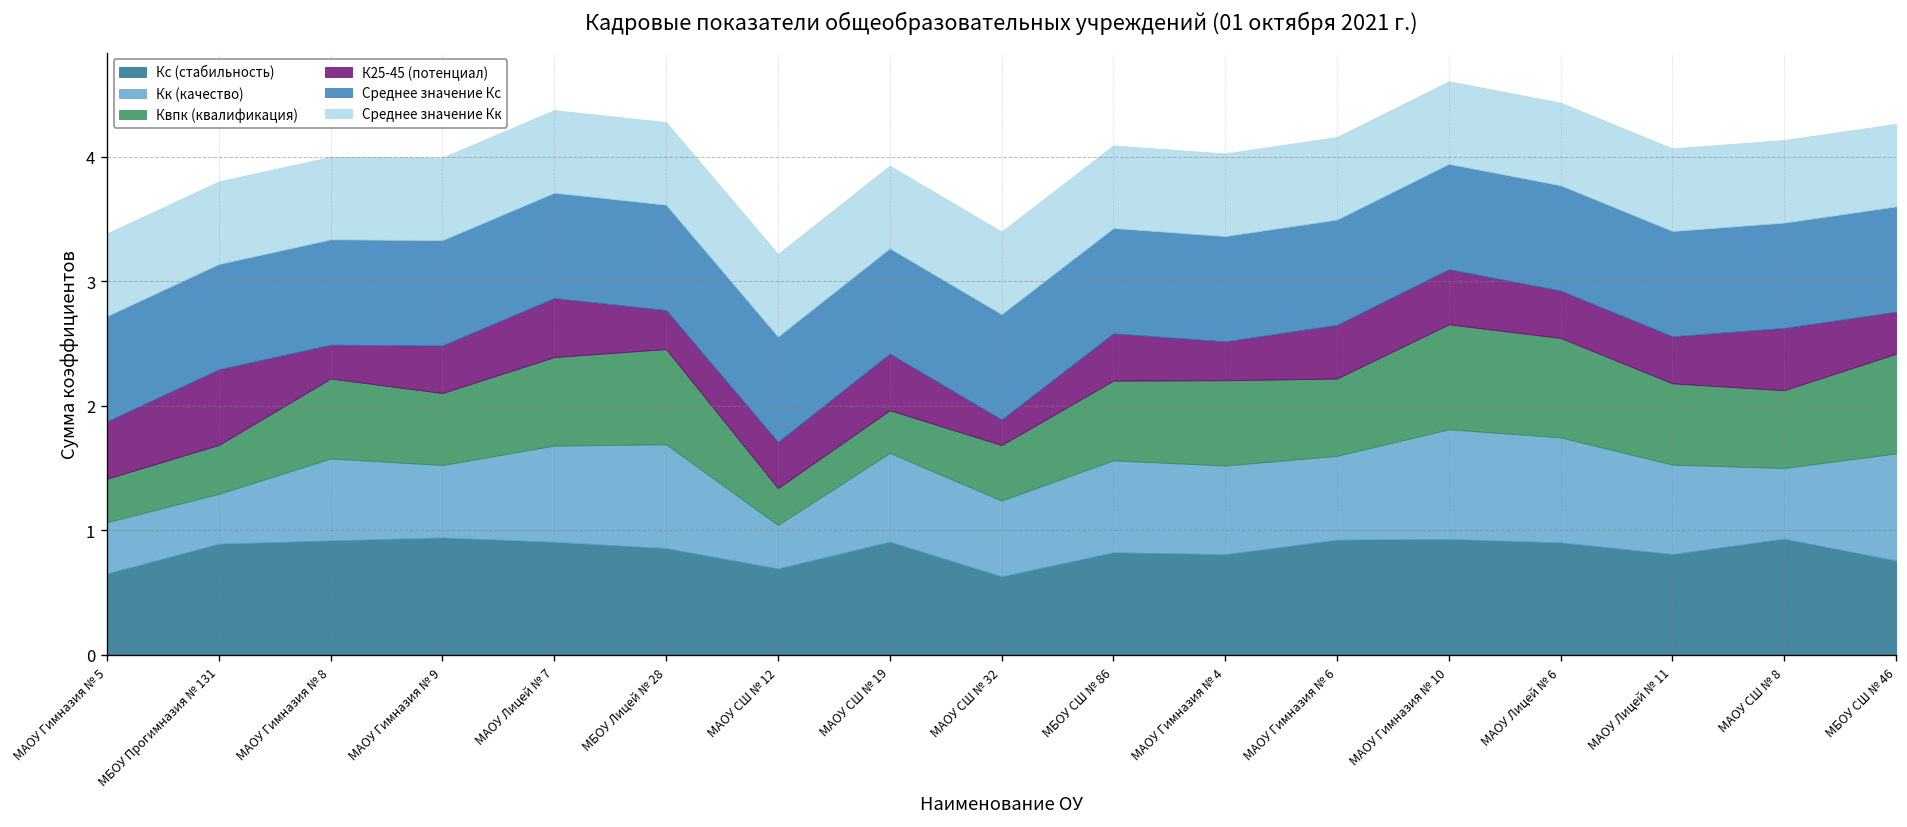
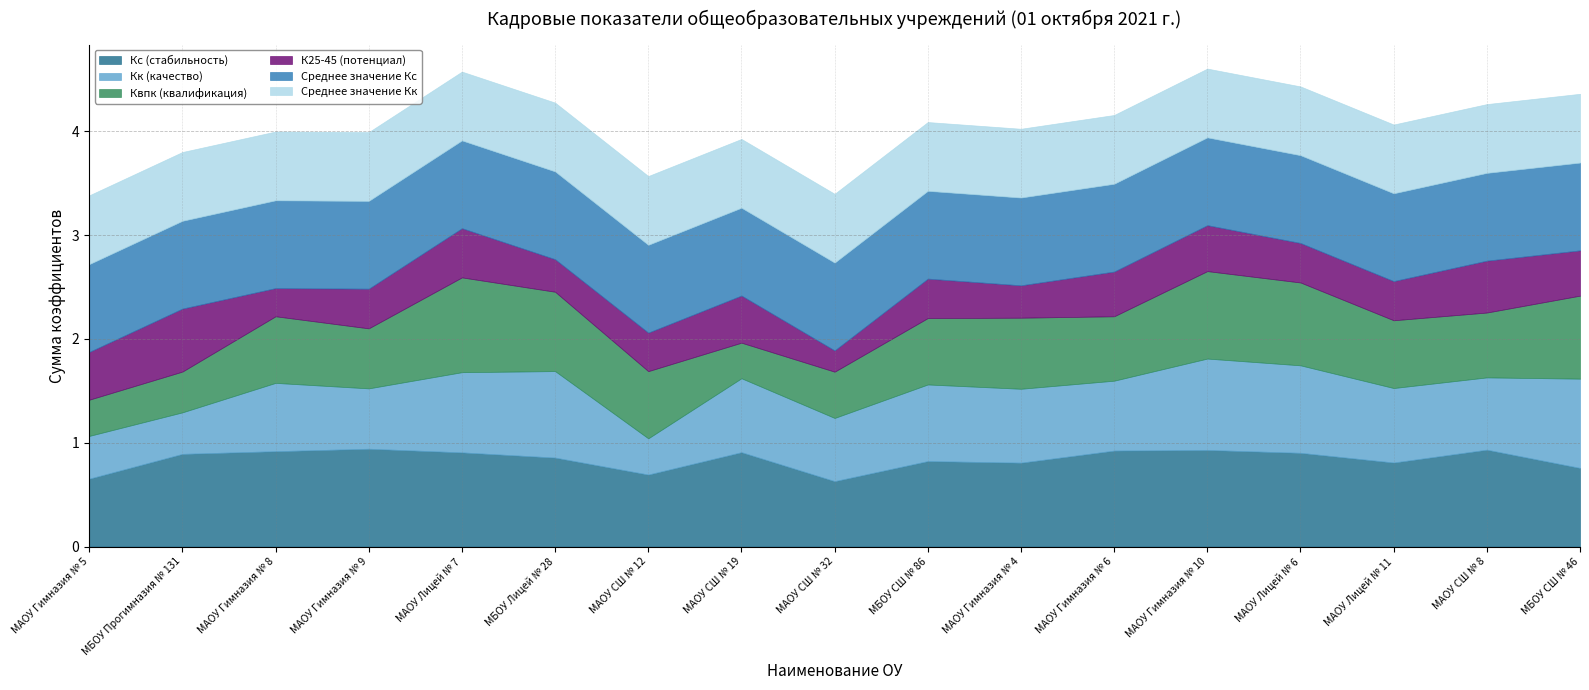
  {
    "Кк (качество)": {
      "МАОУ Гимназия № 5": 0.41,
      "МБОУ Прогимназия № 131": 0.40,
      "МАОУ Гимназия № 8": 0.66,
      "МАОУ Гимназия № 9": 0.58,
      "МАОУ Лицей № 7": 0.77,
      "МБОУ Лицей № 28": 0.83,
      "МАОУ СШ № 12": 0.35,
      "МАОУ СШ № 19": 0.71,
      "МАОУ СШ № 32": 0.61,
      "МБОУ СШ № 86": 0.74,
      "МАОУ Гимназия № 4": 0.71,
      "МАОУ Гимназия № 6": 0.67,
      "МАОУ Гимназия № 10": 0.88,
      "МАОУ Лицей № 6": 0.84,
      "МАОУ Лицей № 11": 0.72,
-     "МАОУ СШ № 8": 0.57,
+     "МАОУ СШ № 8": 0.70,
      "МБОУ СШ № 46": 0.86
    },
    "Квпк (квалификация)": {
      "МАОУ Гимназия № 5": 0.35,
      "МБОУ Прогимназия № 131": 0.39,
      "МАОУ Гимназия № 8": 0.64,
      "МАОУ Гимназия № 9": 0.58,
-     "МАОУ Лицей № 7": 0.71,
+     "МАОУ Лицей № 7": 0.91,
      "МБОУ Лицей № 28": 0.76,
-     "МАОУ СШ № 12": 0.30,
+     "МАОУ СШ № 12": 0.65,
      "МАОУ СШ № 19": 0.34,
      "МАОУ СШ № 32": 0.45,
      "МБОУ СШ № 86": 0.64,
      "МАОУ Гимназия № 4": 0.68,
      "МАОУ Гимназия № 6": 0.62,
      "МАОУ Гимназия № 10": 0.84,
      "МАОУ Лицей № 6": 0.80,
      "МАОУ Лицей № 11": 0.65,
      "МАОУ СШ № 8": 0.63,
      "МБОУ СШ № 46": 0.80
    },
    "К25-45 (потенциал)": {
      "МАОУ Гимназия № 5": 0.46,
      "МБОУ Прогимназия № 131": 0.61,
      "МАОУ Гимназия № 8": 0.27,
      "МАОУ Гимназия № 9": 0.38,
      "МАОУ Лицей № 7": 0.47,
      "МБОУ Лицей № 28": 0.31,
      "МАОУ СШ № 12": 0.37,
      "МАОУ СШ № 19": 0.45,
      "МАОУ СШ № 32": 0.21,
      "МБОУ СШ № 86": 0.38,
      "МАОУ Гимназия № 4": 0.31,
      "МАОУ Гимназия № 6": 0.43,
      "МАОУ Гимназия № 10": 0.44,
      "МАОУ Лицей № 6": 0.38,
      "МАОУ Лицей № 11": 0.38,
      "МАОУ СШ № 8": 0.50,
-     "МБОУ СШ № 46": 0.34
+     "МБОУ СШ № 46": 0.44
    },
    "Среднее значение Кк": {
      "МАОУ Гимназия № 5": 0.66,
      "МБОУ Прогимназия № 131": 0.66,
      "МАОУ Гимназия № 8": 0.66,
      "МАОУ Гимназия № 9": 0.66,
      "МАОУ Лицей № 7": 0.66,
      "МБОУ Лицей № 28": 0.66,
      "МАОУ СШ № 12": 0.66,
      "МАОУ СШ № 19": 0.66,
      "МАОУ СШ № 32": 0.66,
      "МБОУ СШ № 86": 0.66,
      "МАОУ Гимназия № 4": 0.66,
      "МАОУ Гимназия № 6": 0.66,
      "МАОУ Гимназия № 10": 0.66,
      "МАОУ Лицей № 6": 0.66,
      "МАОУ Лицей № 11": 0.66,
      "МАОУ СШ № 8": 0.66,
      "МБОУ СШ № 46": 0.66
    }
  }
